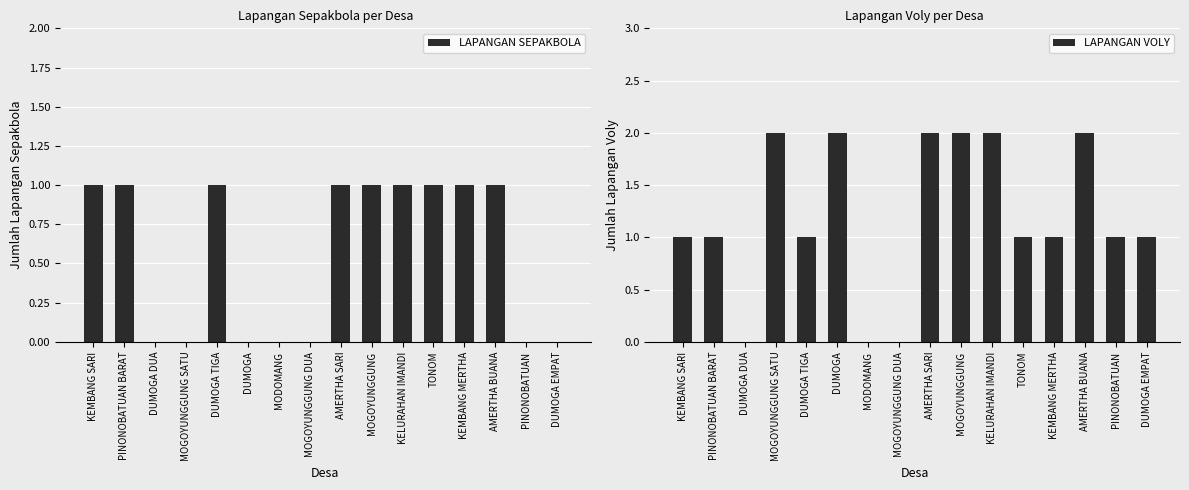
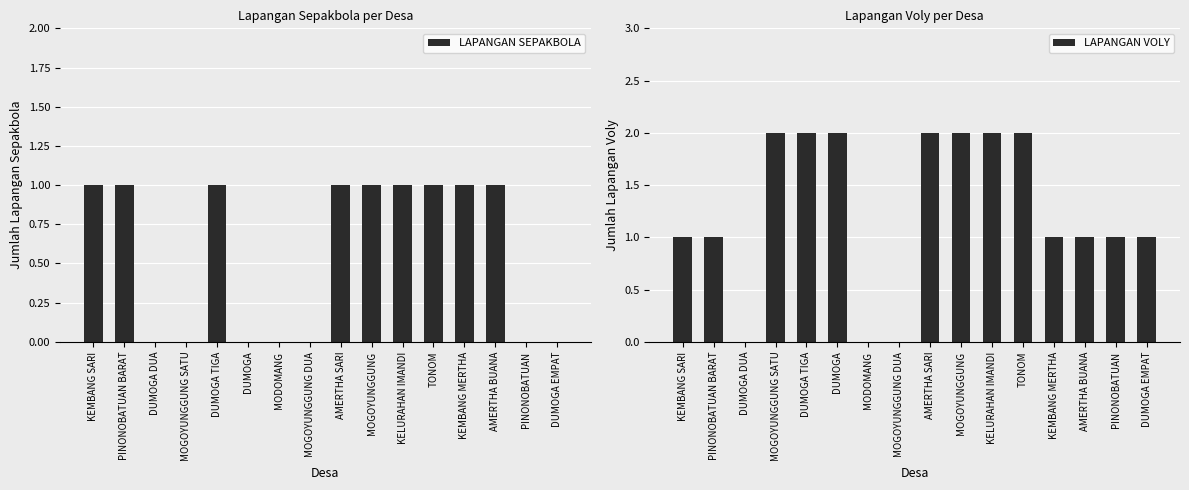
  {
    "Lapangan Sepakbola per Desa": {
      "KEMBANG SARI": 1.00,
      "PINONOBATUAN BARAT": 1.00,
      "DUMOGA DUA": 0.00,
      "MOGOYUNGGUNG SATU": 0.00,
      "DUMOGA TIGA": 1.00,
      "DUMOGA": 0.00,
      "MODOMANG": 0.00,
      "MOGOYUNGGUNG DUA": 0.00,
      "AMERTHA SARI": 1.00,
      "MOGOYUNGGUNG": 1.00,
      "KELURAHAN IMANDI": 1.00,
      "TONOM": 1.00,
      "KEMBANG MERTHA": 1.00,
      "AMERTHA BUANA": 1.00,
      "PINONOBATUAN": 0.00,
      "DUMOGA EMPAT": 0.00
    },
    "Lapangan Voly per Desa": {
      "KEMBANG SARI": 1,
      "PINONOBATUAN BARAT": 1,
      "DUMOGA DUA": 0,
      "MOGOYUNGGUNG SATU": 2,
-     "DUMOGA TIGA": 1,
+     "DUMOGA TIGA": 2,
      "DUMOGA": 2,
      "MODOMANG": 0,
      "MOGOYUNGGUNG DUA": 0,
      "AMERTHA SARI": 2,
      "MOGOYUNGGUNG": 2,
      "KELURAHAN IMANDI": 2,
-     "TONOM": 1,
+     "TONOM": 2,
      "KEMBANG MERTHA": 1,
-     "AMERTHA BUANA": 2,
+     "AMERTHA BUANA": 1,
      "PINONOBATUAN": 1,
      "DUMOGA EMPAT": 1
    }
  }
